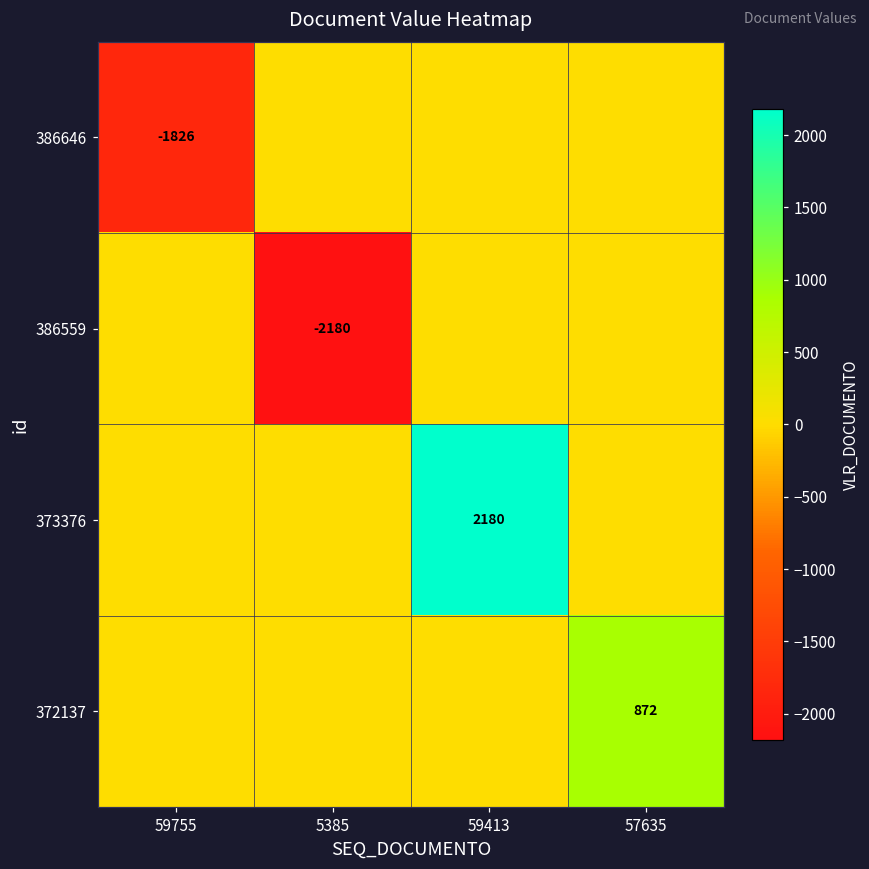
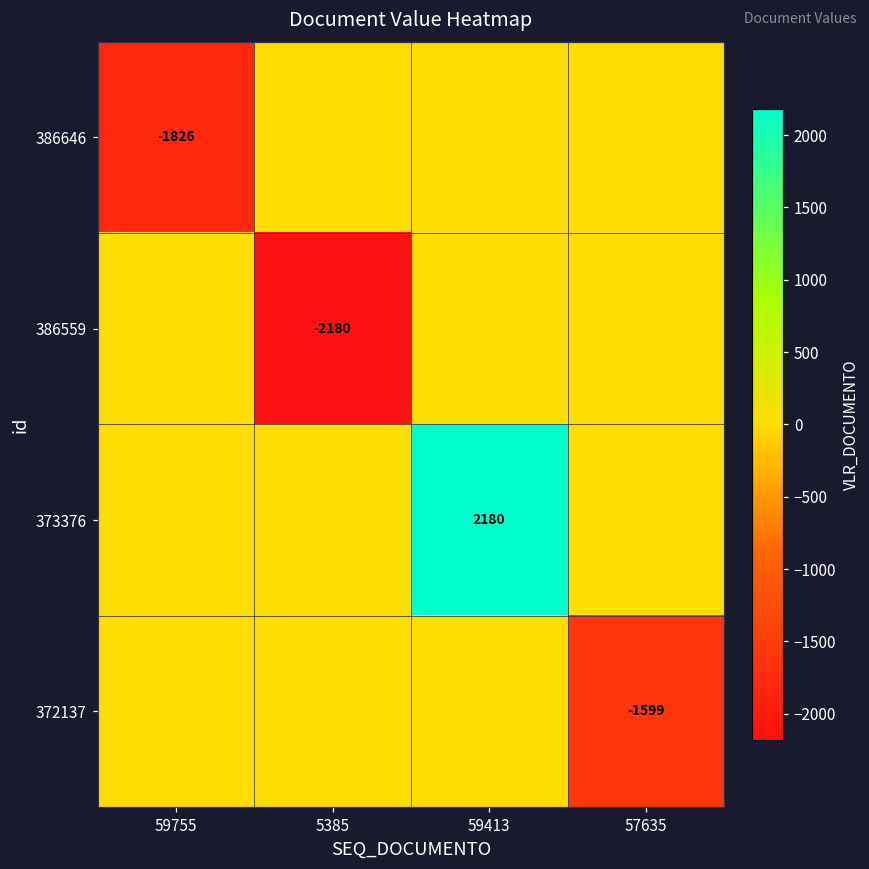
  {
    "386646": {
      "59755": -1826
    },
    "386559": {
      "5385": -2180
    },
    "373376": {
      "59413": 2180
    },
    "372137": {
-     "57635": 872
+     "57635": -1599
    }
  }
